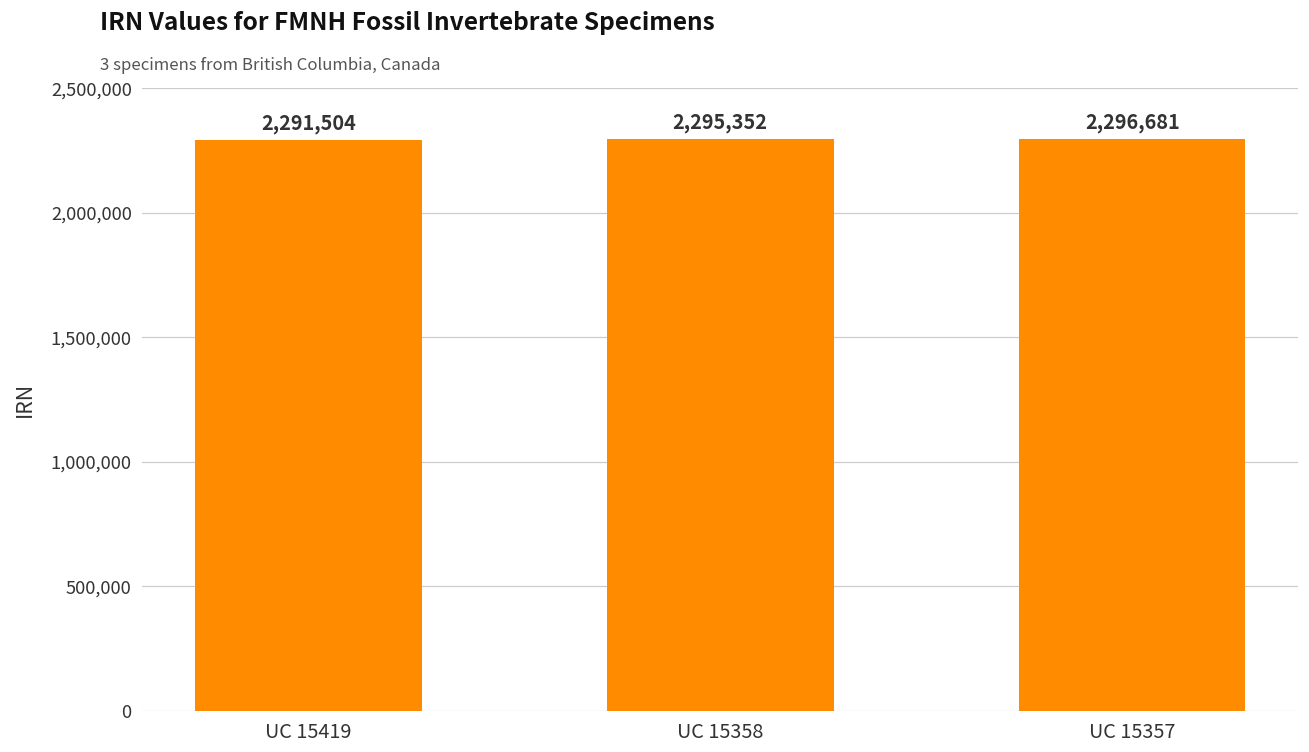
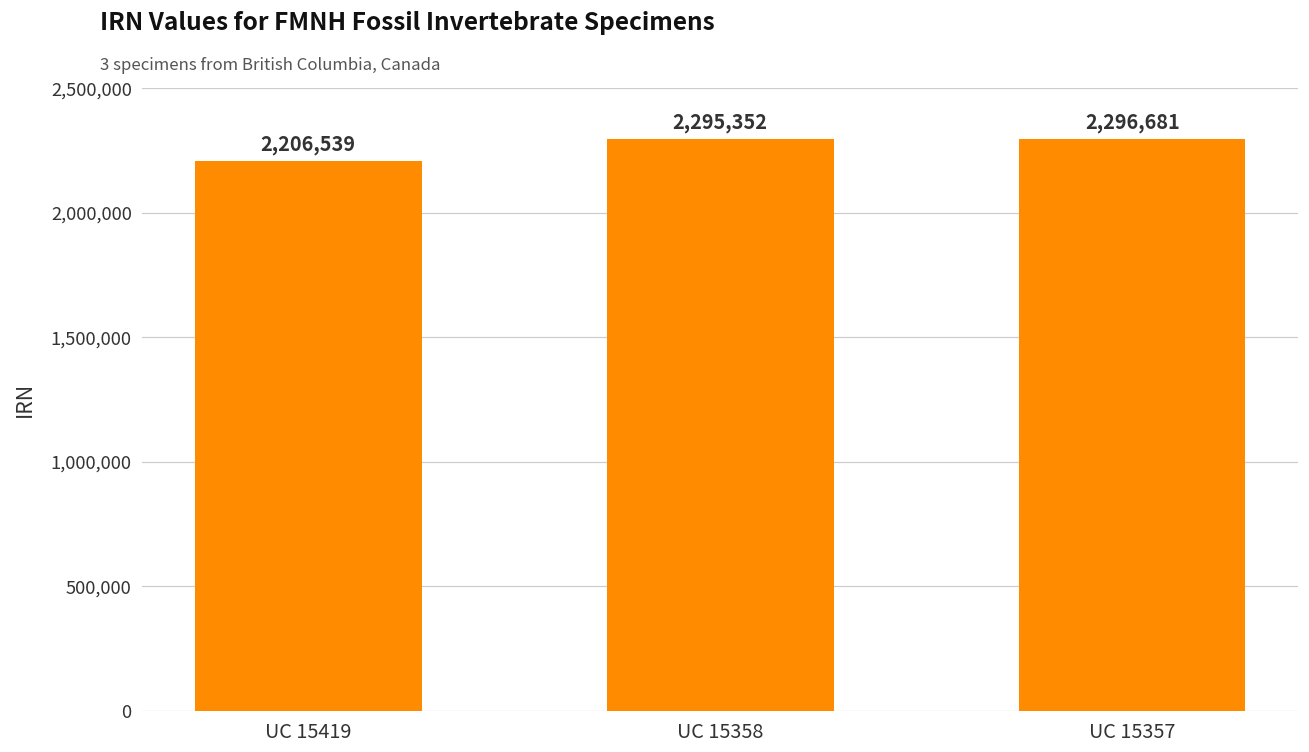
  {
-   "UC 15419": "2,291,504",
+   "UC 15419": "2,206,539",
    "UC 15358": "2,295,352",
    "UC 15357": "2,296,681"
  }
